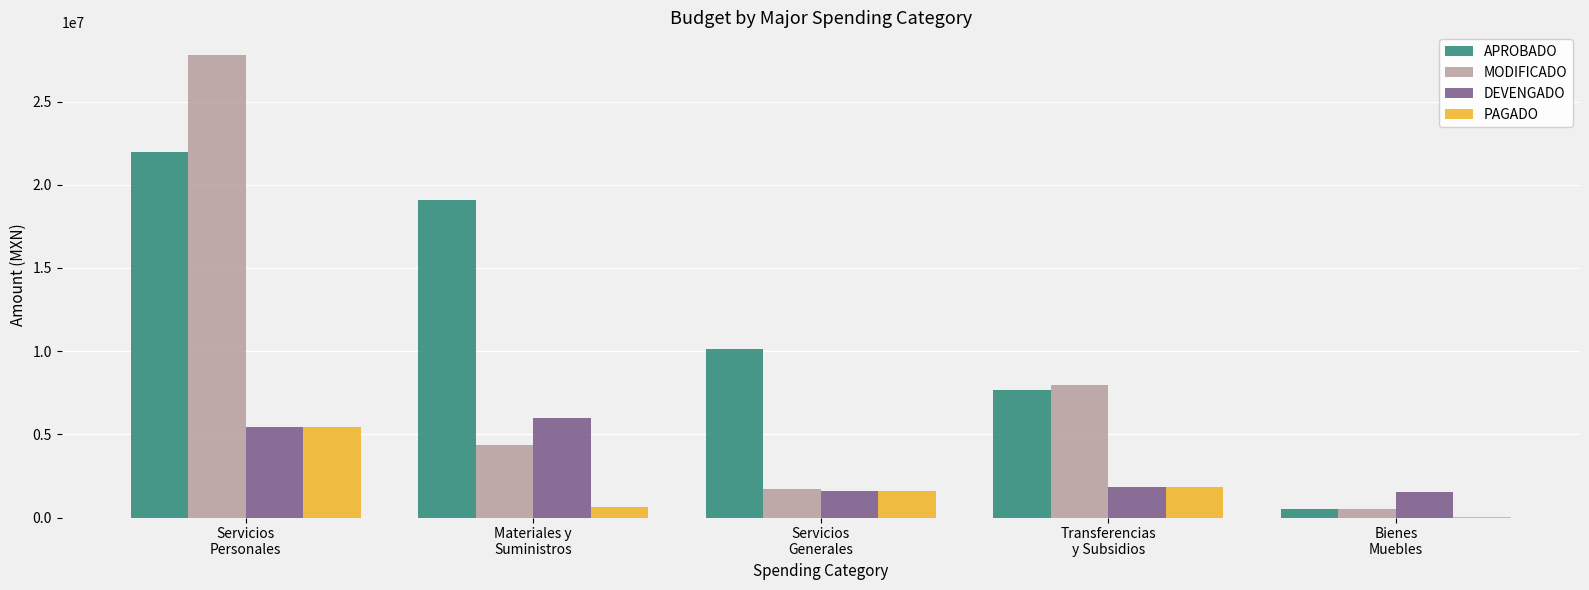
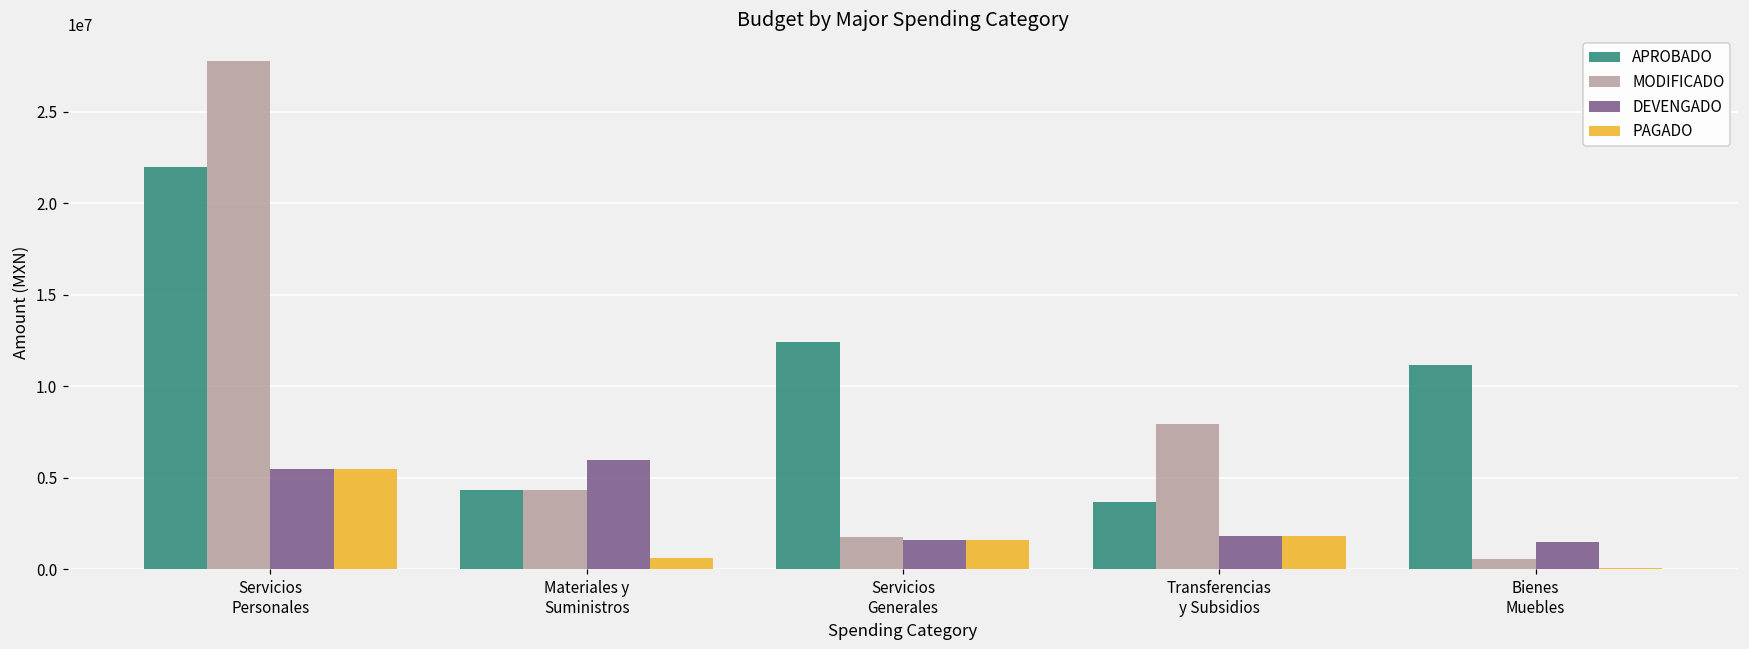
  {
    "APROBADO": {
      "Servicios Personales": 22000000,
-     "Materiales y Suministros": 19100000,
-     "Servicios Generales": 10100000,
-     "Transferencias y Subsidios": 7700000,
-     "Bienes Muebles": 500000
+     "Materiales y Suministros": 4300000,
+     "Servicios Generales": 12400000,
+     "Transferencias y Subsidios": 3700000,
+     "Bienes Muebles": 11100000
    },
    "MODIFICADO": {
      "Servicios Personales": 27800000,
      "Materiales y Suministros": 4400000,
      "Servicios Generales": 1700000,
      "Transferencias y Subsidios": 7900000,
      "Bienes Muebles": 500000
    },
    "DEVENGADO": {
      "Servicios Personales": 5500000,
      "Materiales y Suministros": 6000000,
      "Servicios Generales": 1600000,
      "Transferencias y Subsidios": 1800000,
      "Bienes Muebles": 1500000
    },
    "PAGADO": {
      "Servicios Personales": 5500000,
      "Materiales y Suministros": 600000,
      "Servicios Generales": 1600000,
      "Transferencias y Subsidios": 1800000
    }
  }
